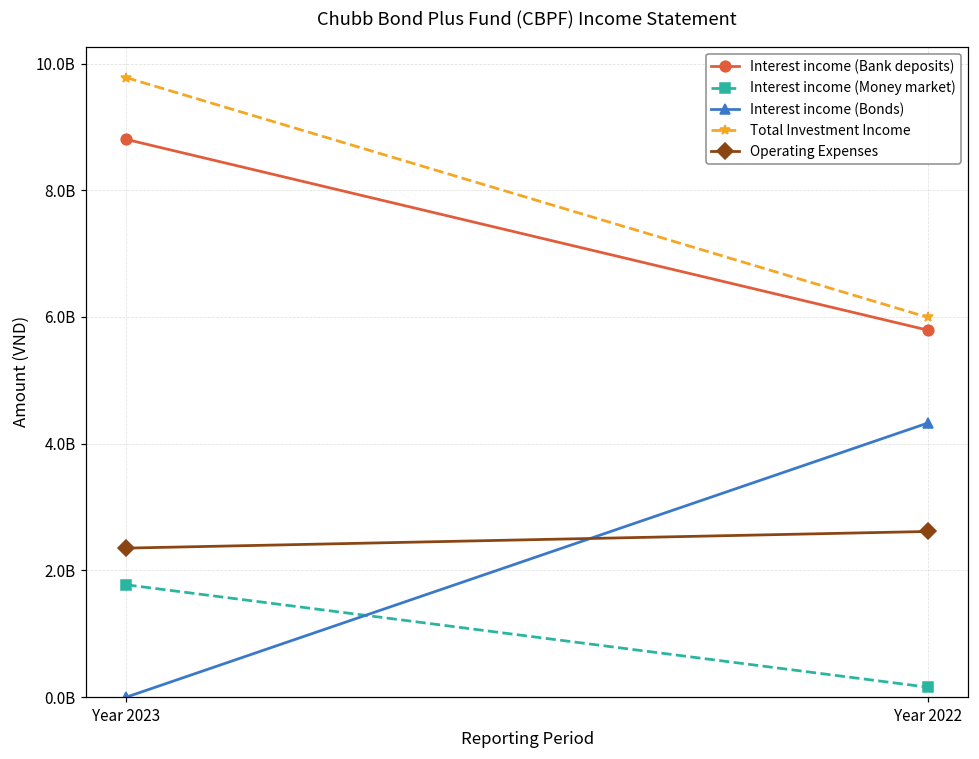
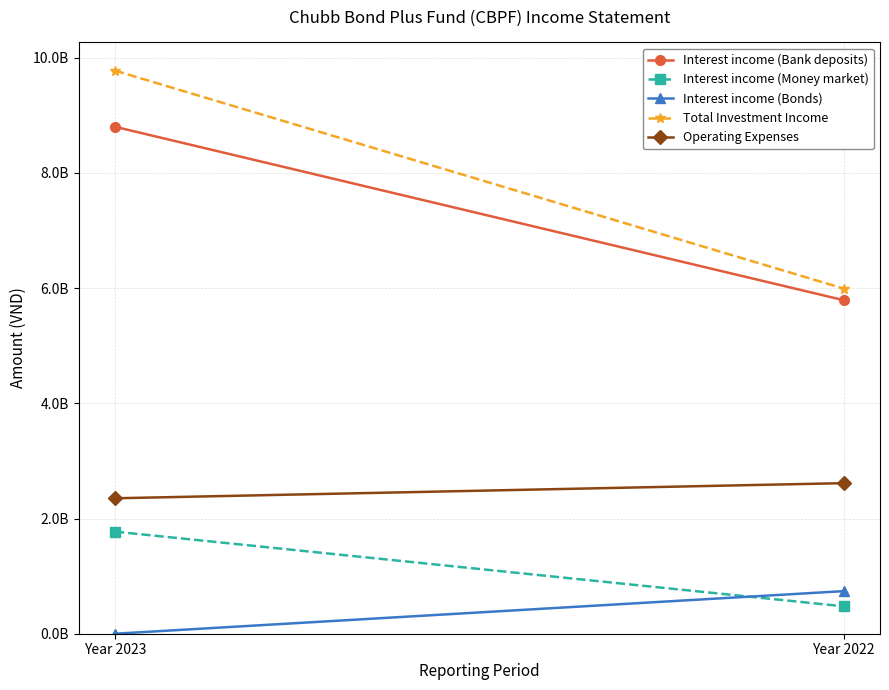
  {
    "Interest income (Bank deposits)": {
      "Year 2023": 8800000000,
      "Year 2022": 5800000000
    },
    "Interest income (Money market)": {
      "Year 2023": 1800000000,
-     "Year 2022": 200000000
+     "Year 2022": 500000000
    },
    "Interest income (Bonds)": {
      "Year 2023": 0,
-     "Year 2022": 4300000000
+     "Year 2022": 700000000
    },
    "Total Investment Income": {
      "Year 2023": 9800000000,
      "Year 2022": 6000000000
    },
    "Operating Expenses": {
      "Year 2023": 2400000000,
      "Year 2022": 2600000000
    }
  }
